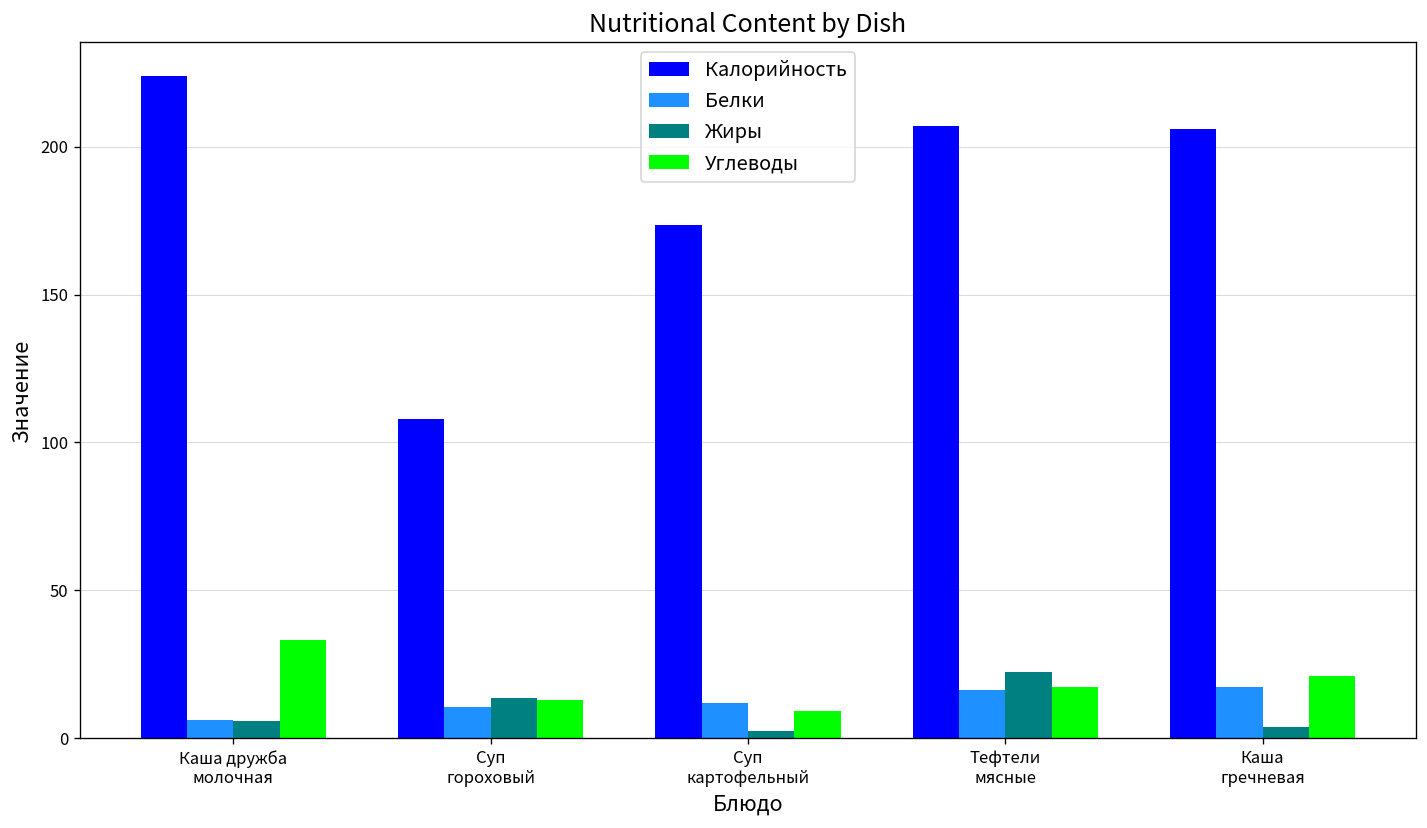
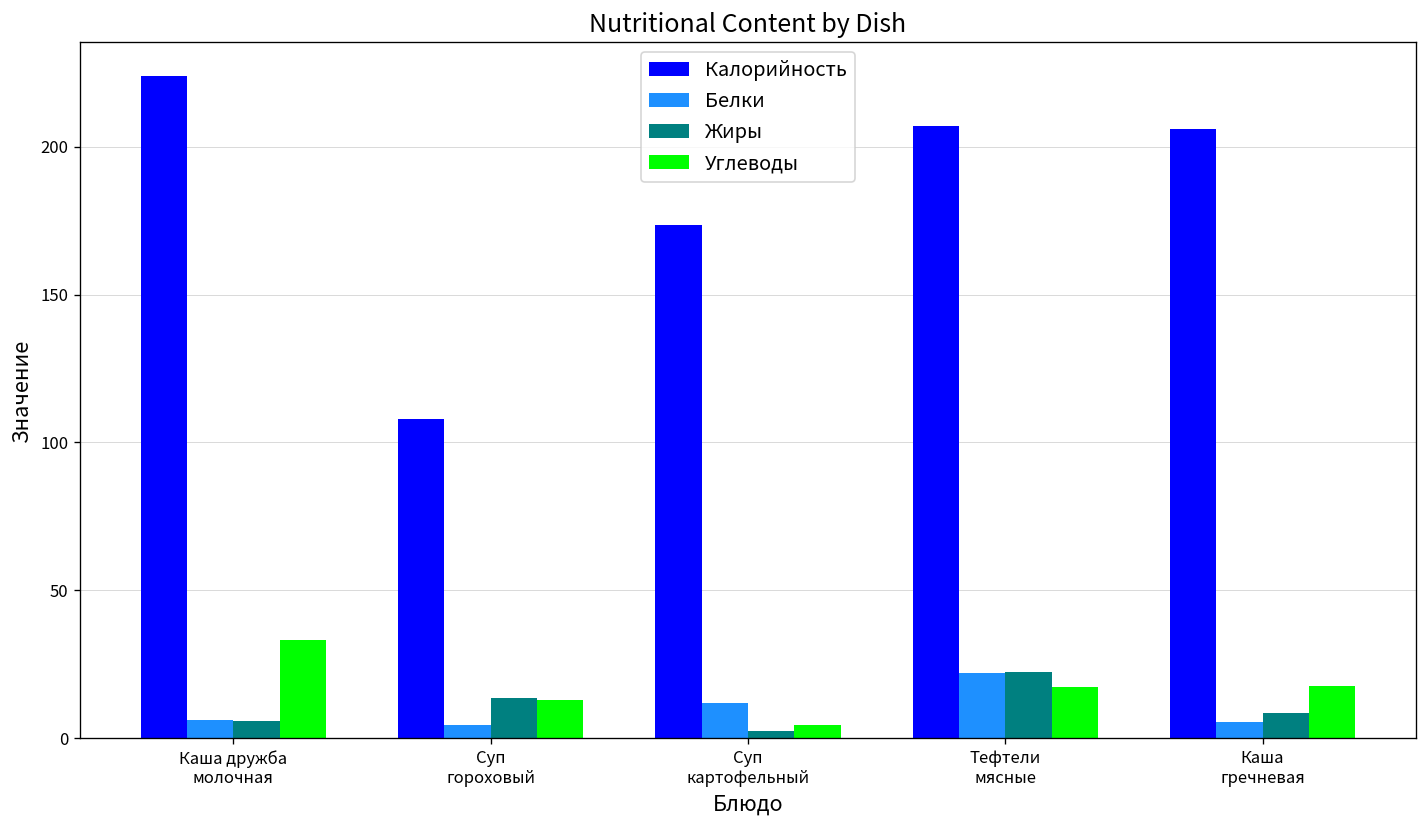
  {
    "Калорийность": {
      "Каша дружба молочная": 224,
      "Суп гороховый": 108,
      "Суп картофельный": 173,
      "Тефтели мясные": 207,
      "Каша гречневая": 206
    },
    "Белки": {
      "Каша дружба молочная": 6,
-     "Суп гороховый": 11,
+     "Суп гороховый": 4,
      "Суп картофельный": 12,
-     "Тефтели мясные": 16,
-     "Каша гречневая": 18
+     "Тефтели мясные": 22,
+     "Каша гречневая": 6
    },
    "Жиры": {
      "Каша дружба молочная": 6,
      "Суп гороховый": 14,
      "Суп картофельный": 3,
      "Тефтели мясные": 22,
-     "Каша гречневая": 4
+     "Каша гречневая": 9
    },
    "Углеводы": {
      "Каша дружба молочная": 33,
      "Суп гороховый": 13,
-     "Суп картофельный": 9,
+     "Суп картофельный": 4,
      "Тефтели мясные": 18,
-     "Каша гречневая": 21
+     "Каша гречневая": 18
    }
  }
